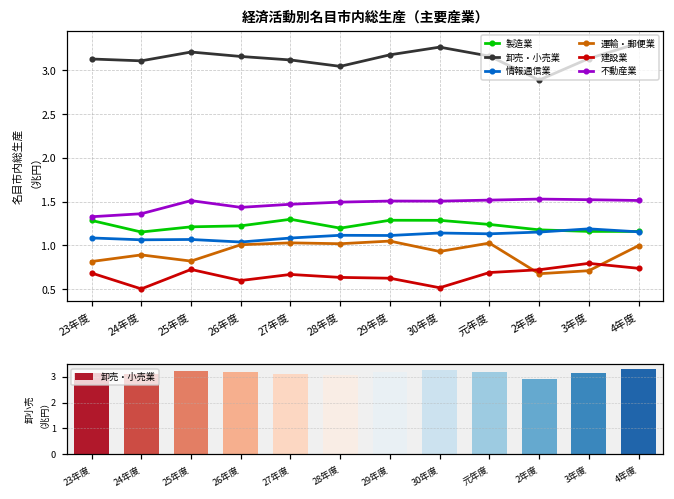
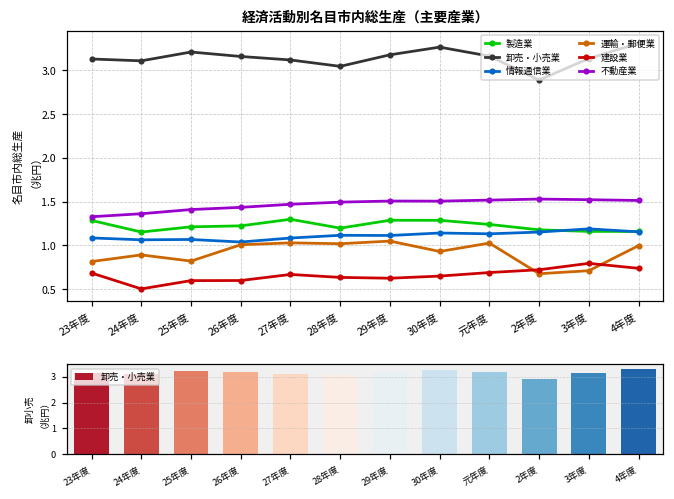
  {
    "経済活動別名目市内総生産（主要産業）": {
      "製造業": {
        "23年度": 1.3,
        "24年度": 1.2,
        "25年度": 1.2,
        "26年度": 1.2,
        "27年度": 1.3,
        "28年度": 1.2,
        "29年度": 1.3,
        "30年度": 1.3,
        "元年度": 1.2
      },
      "情報通信業": {
        "23年度": 1.1,
        "24年度": 1.1,
        "25年度": 1.1,
        "27年度": 1.1,
        "28年度": 1.1,
        "29年度": 1.1,
        "30年度": 1.1,
        "元年度": 1.1
      },
      "運輸・郵便業": {
        "23年度": 0.8,
        "24年度": 0.9,
        "25年度": 0.8,
        "27年度": 1.0,
        "28年度": 1.0,
        "29年度": 1.0,
        "30年度": 0.9,
        "元年度": 1.0,
        "2年度": 0.7,
        "3年度": 0.7,
        "4年度": 1.0
      },
      "建設業": {
        "23年度": 0.7,
        "24年度": 0.5,
-       "25年度": 0.7,
+       "25年度": 0.6,
        "26年度": 0.6,
        "27年度": 0.7,
        "28年度": 0.6,
        "29年度": 0.6,
-       "30年度": 0.5,
+       "30年度": 0.6,
        "元年度": 0.7,
        "2年度": 0.7,
        "3年度": 0.8,
        "4年度": 0.7
      },
      "不動産業": {
        "23年度": 1.3,
        "24年度": 1.4,
-       "25年度": 1.5,
+       "25年度": 1.4,
        "26年度": 1.4,
        "27年度": 1.5,
        "28年度": 1.5,
        "29年度": 1.5,
        "30年度": 1.5,
        "元年度": 1.5,
        "2年度": 1.5,
        "3年度": 1.5,
        "4年度": 1.5
      }
    }
  }
